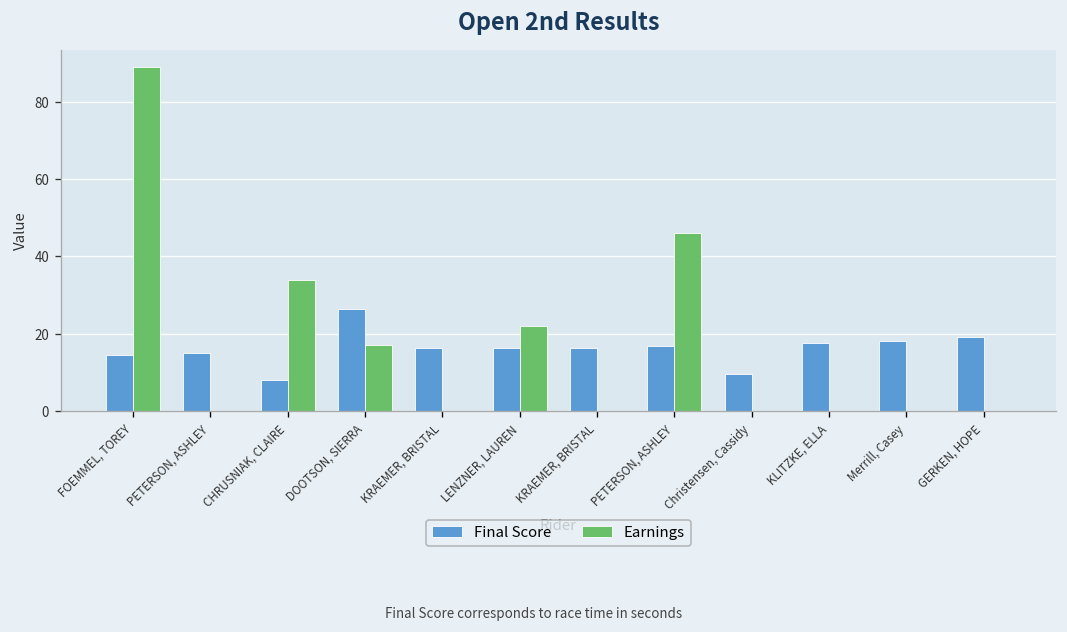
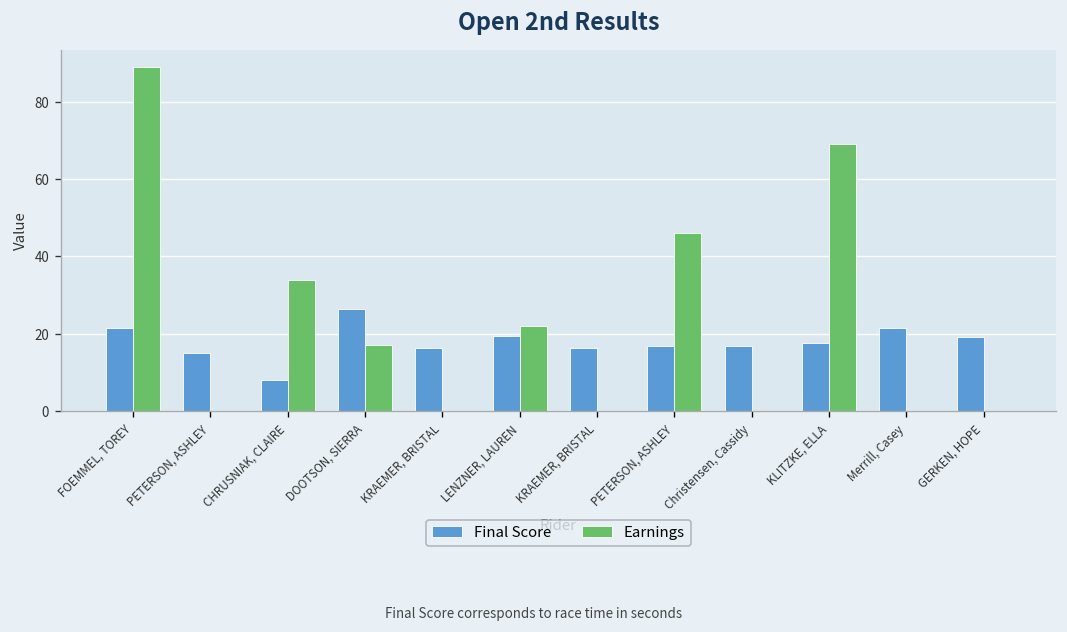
  {
    "Final Score": {
-     "FOEMMEL, TOREY": 15,
+     "FOEMMEL, TOREY": 22,
      "CHRUSNIAK, CLAIRE": 8,
      "DOOTSON, SIERRA": 26,
-     "LENZNER, LAUREN": 16,
-     "Christensen, Cassidy": 10,
+     "LENZNER, LAUREN": 19,
+     "Christensen, Cassidy": 17,
      "KLITZKE, ELLA": 18,
-     "Merrill, Casey": 18,
+     "Merrill, Casey": 21,
      "GERKEN, HOPE": 19
    },
    "Earnings": {
      "FOEMMEL, TOREY": 89,
      "CHRUSNIAK, CLAIRE": 34,
      "DOOTSON, SIERRA": 17,
      "LENZNER, LAUREN": 22,
      "Christensen, Cassidy": 0,
-     "KLITZKE, ELLA": 0,
+     "KLITZKE, ELLA": 69,
      "Merrill, Casey": 0,
      "GERKEN, HOPE": 0
    }
  }
